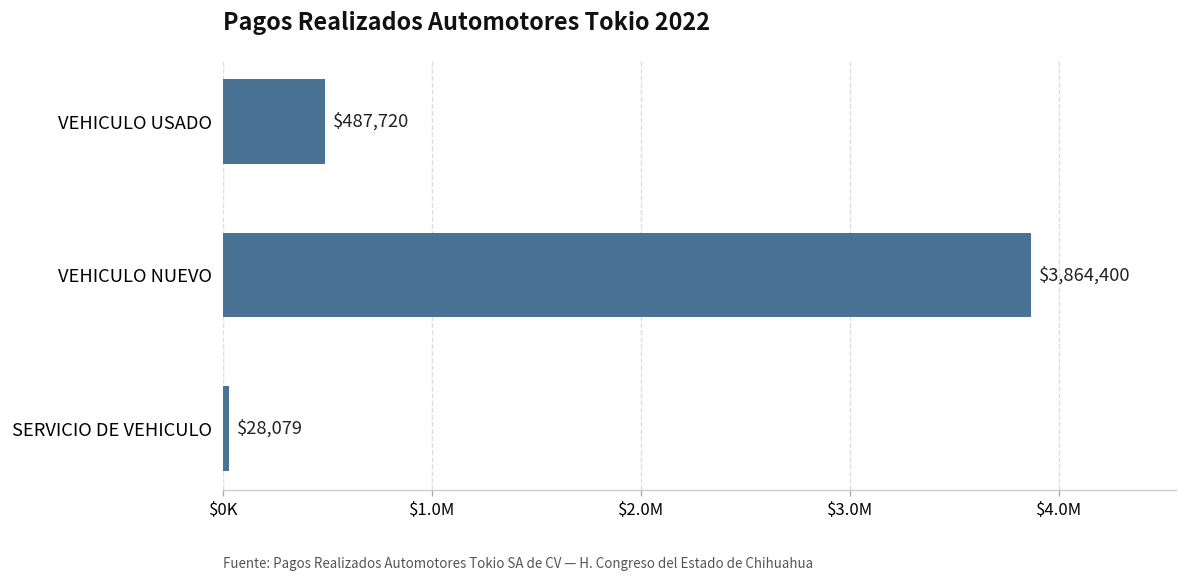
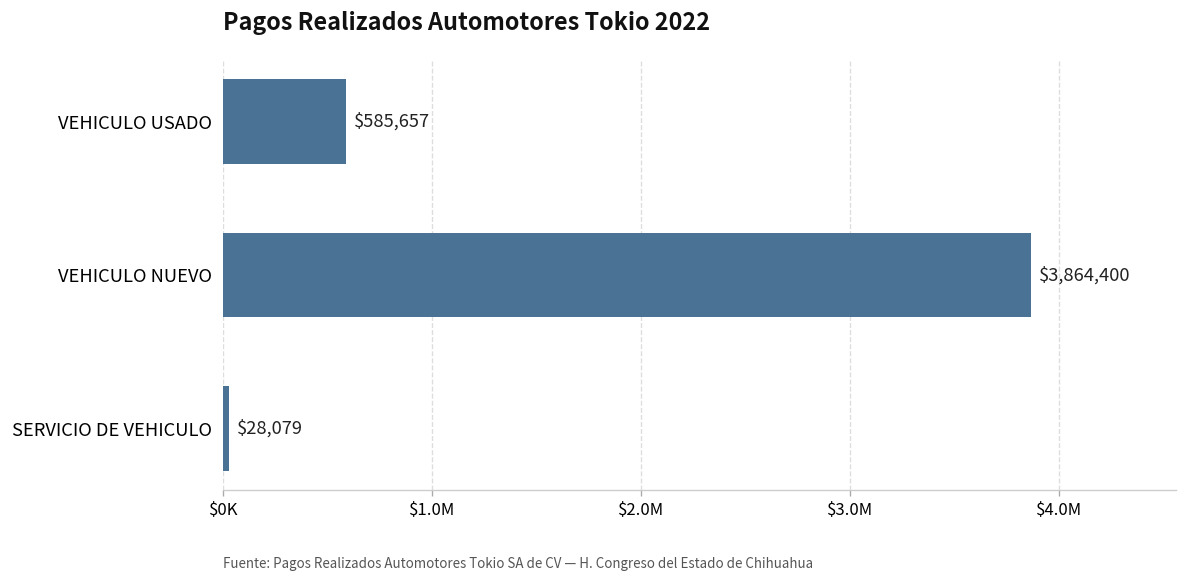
  {
-   "VEHICULO USADO": "$487,720",
+   "VEHICULO USADO": "$585,657",
    "VEHICULO NUEVO": "$3,864,400",
    "SERVICIO DE VEHICULO": "$28,079"
  }
